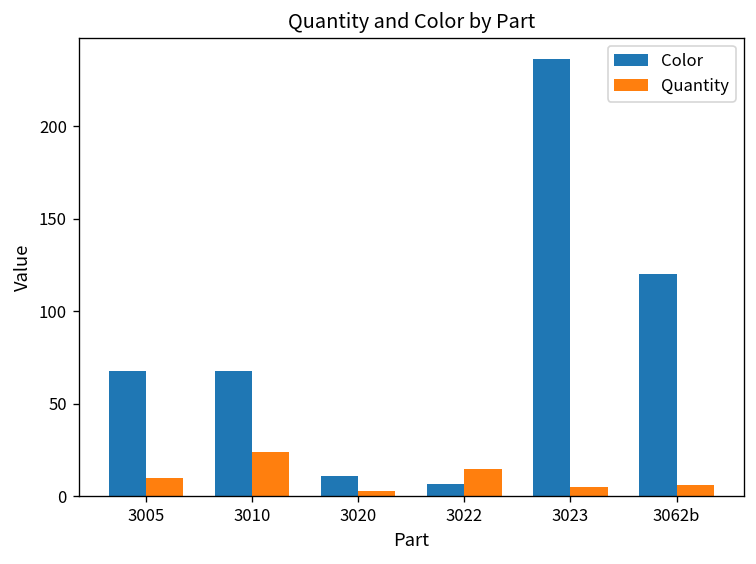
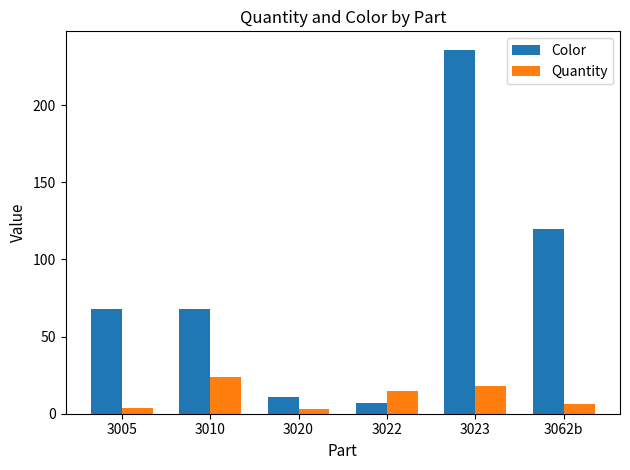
  {
    "Color": {
      "3005": 68,
      "3010": 68,
      "3020": 11,
      "3022": 7,
      "3023": 236,
      "3062b": 120
    },
    "Quantity": {
-     "3005": 10,
+     "3005": 4,
      "3010": 24,
      "3020": 3,
      "3022": 15,
-     "3023": 5,
+     "3023": 18,
      "3062b": 6
    }
  }
